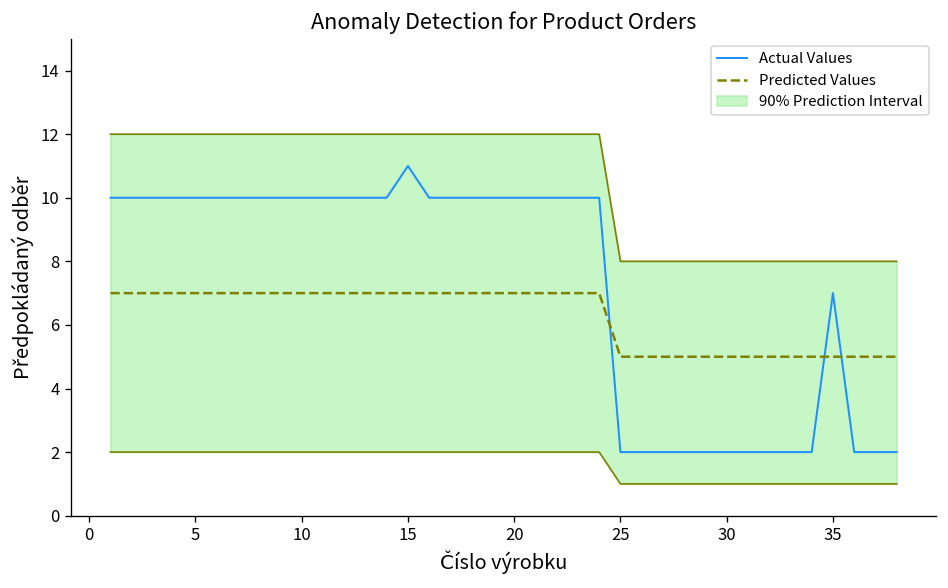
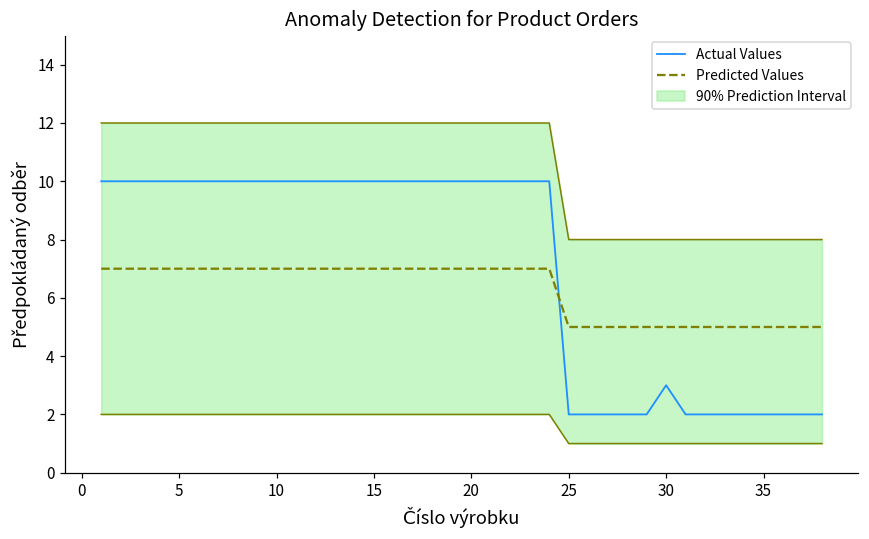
  {
    "Actual Values": {
      "5": 10,
      "10": 10,
-     "15": 11,
+     "15": 10,
      "20": 10,
      "25": 2,
-     "30": 2,
-     "35": 7
+     "30": 3,
+     "35": 2
    },
    "90% Prediction Interval": {
      "5": 12,
      "10": 12,
      "15": 12,
      "20": 12,
      "25": 8,
      "30": 8,
      "35": 8
    }
  }
